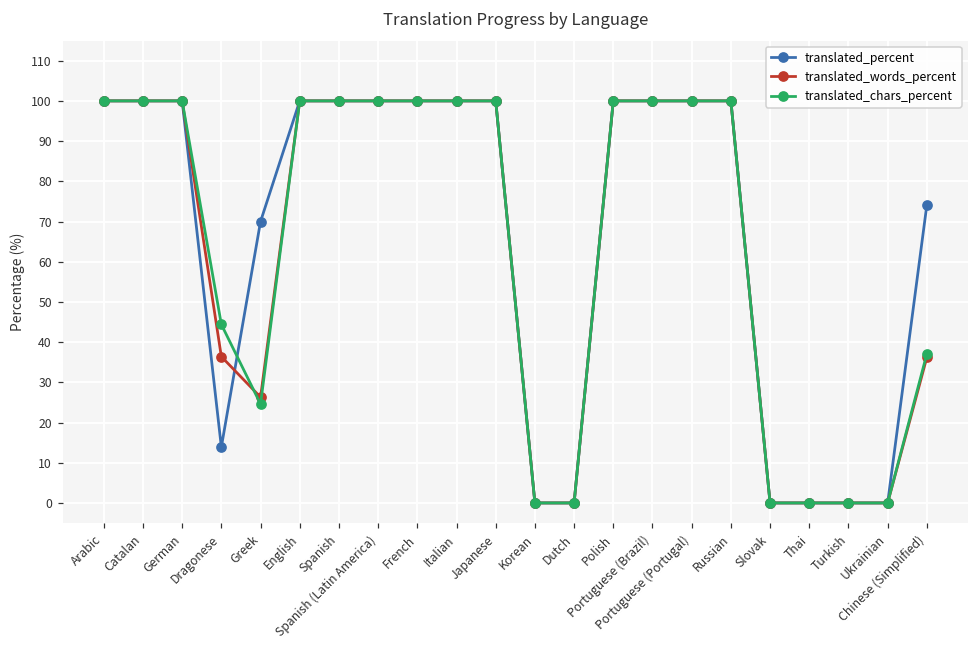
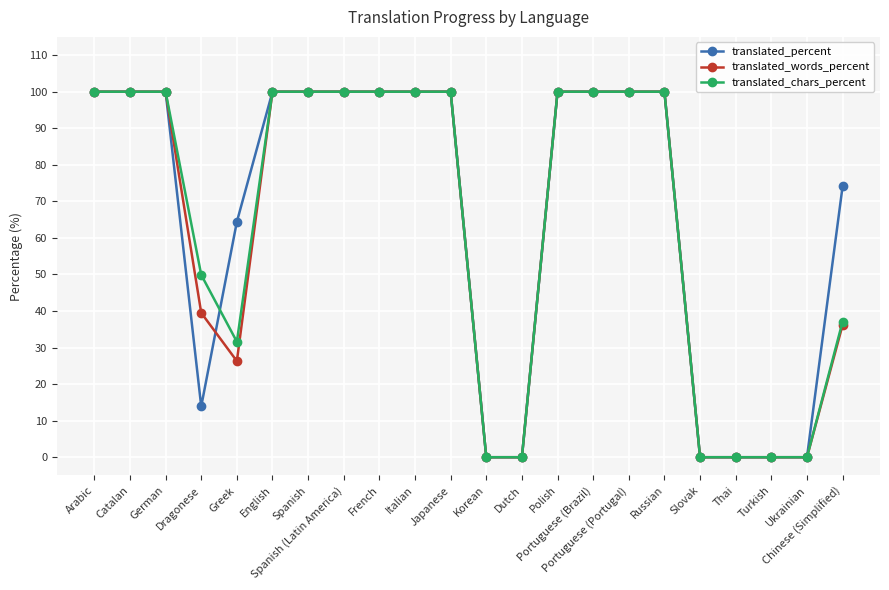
  {
    "translated_percent": {
      "Dragonese": 14,
-     "Greek": 70,
+     "Greek": 64,
      "Chinese (Simplified)": 74
    },
    "translated_words_percent": {
-     "Dragonese": 36,
+     "Dragonese": 40,
      "Greek": 26,
      "Chinese (Simplified)": 36
    },
    "translated_chars_percent": {
-     "Dragonese": 44,
-     "Greek": 25,
+     "Dragonese": 50,
+     "Greek": 32,
      "Chinese (Simplified)": 37
    }
  }
